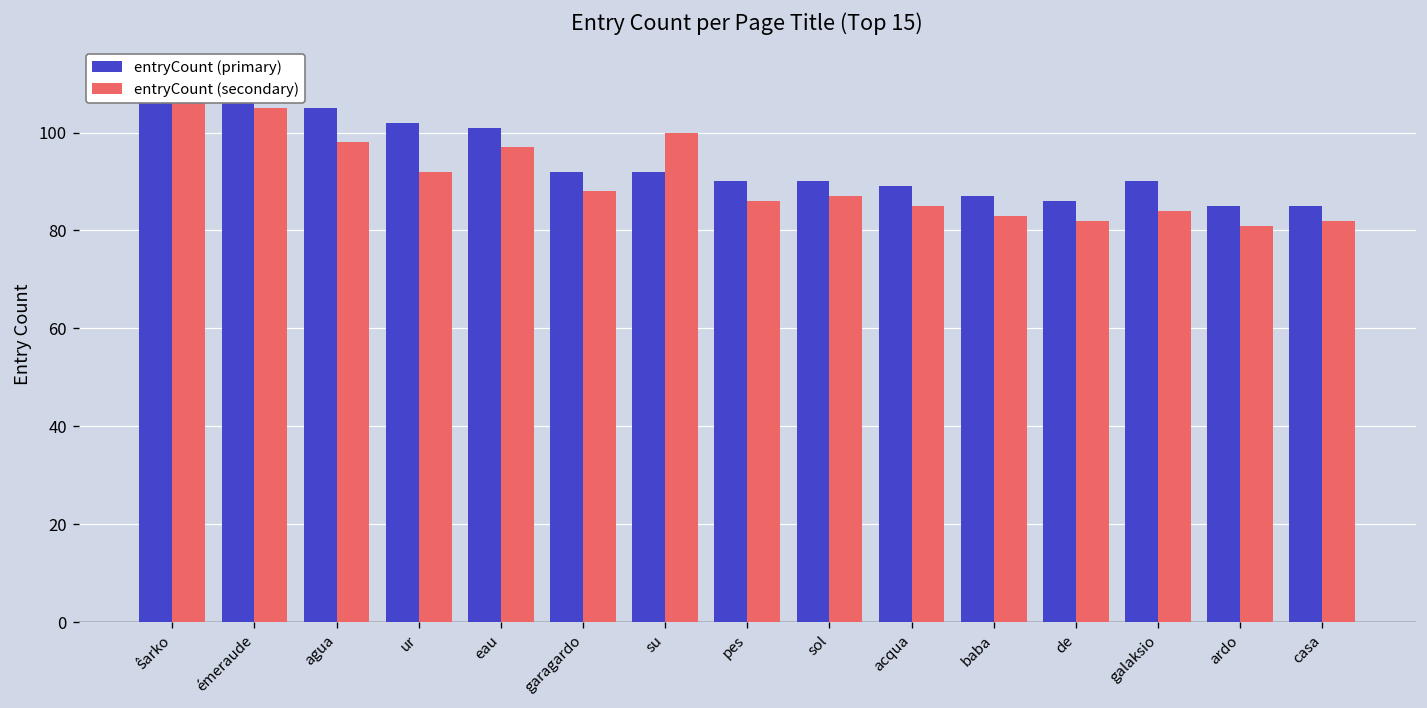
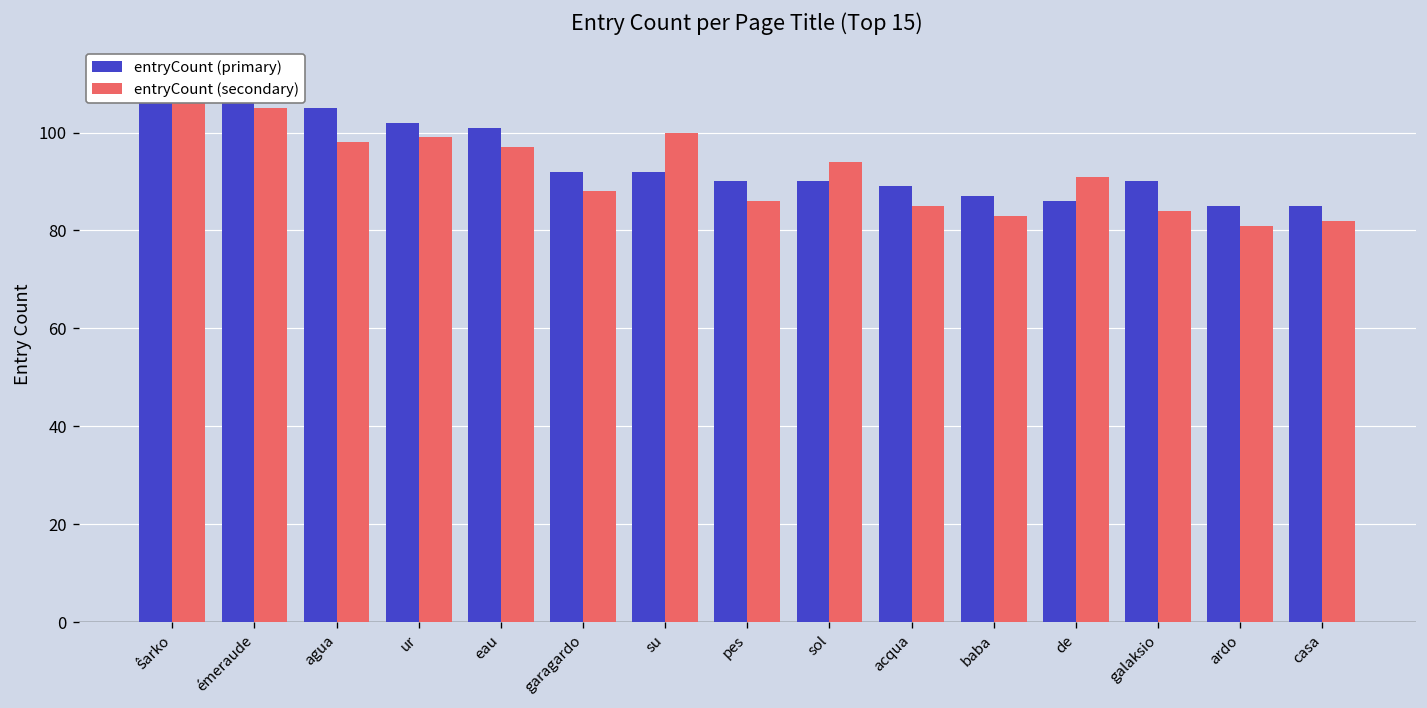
  {
    "entryCount (primary)": {
      "agua": 105,
      "ur": 102,
      "eau": 101,
      "garagardo": 92,
      "su": 92,
      "pes": 90,
      "sol": 90,
      "acqua": 89,
      "baba": 87,
      "de": 86,
      "galaksio": 90,
      "ardo": 85,
      "casa": 85
    },
    "entryCount (secondary)": {
      "émeraude": 105,
      "agua": 98,
-     "ur": 92,
+     "ur": 99,
      "eau": 97,
      "garagardo": 88,
      "su": 100,
      "pes": 86,
-     "sol": 87,
+     "sol": 94,
      "acqua": 85,
      "baba": 83,
-     "de": 82,
+     "de": 91,
      "galaksio": 84,
      "ardo": 81,
      "casa": 82
    }
  }
